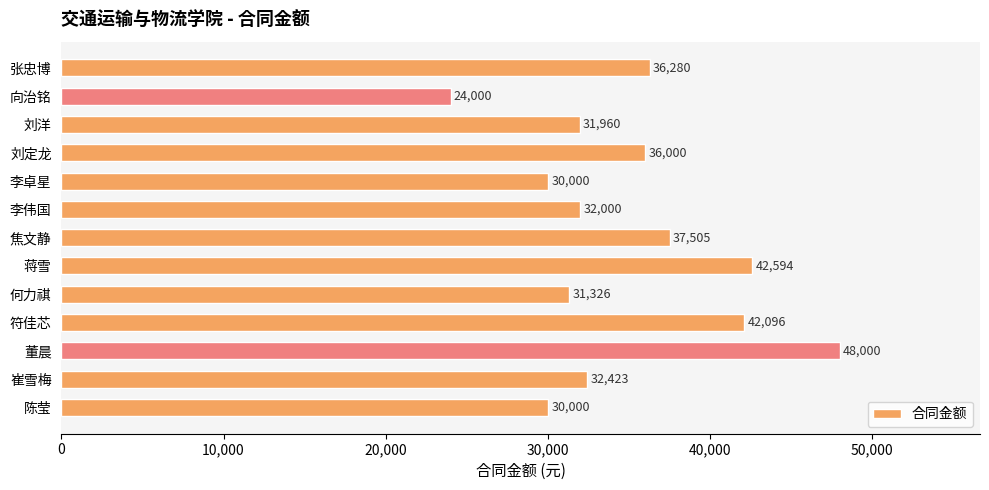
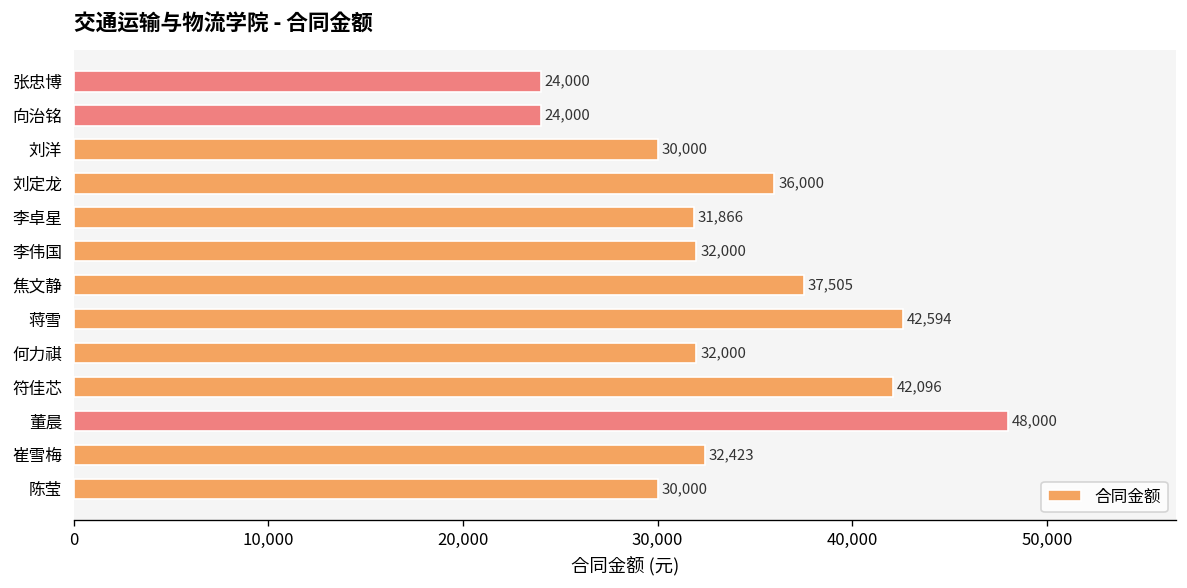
  {
-   "张忠博": "36,280",
+   "张忠博": "24,000",
    "向治铭": "24,000",
-   "刘洋": "31,960",
+   "刘洋": "30,000",
    "刘定龙": "36,000",
-   "李卓星": "30,000",
+   "李卓星": "31,866",
    "李伟国": "32,000",
    "焦文静": "37,505",
    "蒋雪": "42,594",
-   "何力祺": "31,326",
+   "何力祺": "32,000",
    "符佳芯": "42,096",
    "董晨": "48,000",
    "崔雪梅": "32,423",
    "陈莹": "30,000"
  }
